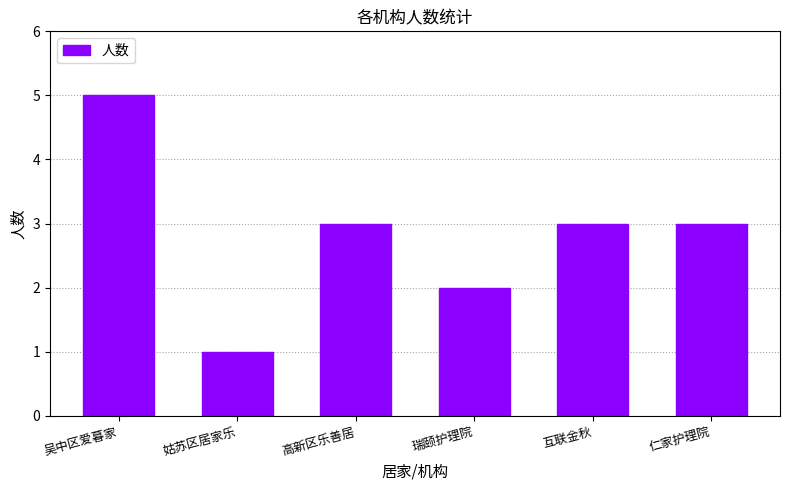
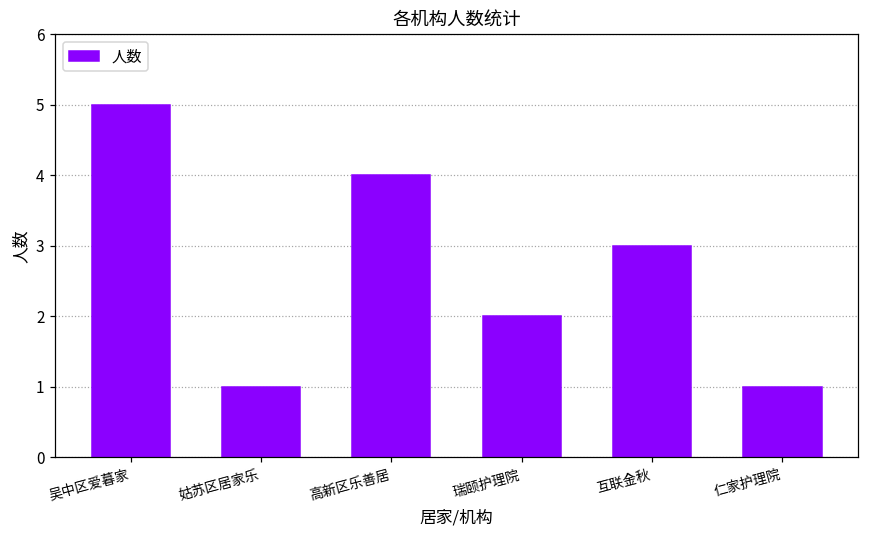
  {
    "吴中区爱暮家": 5,
    "姑苏区居家乐": 1,
-   "高新区乐善居": 3,
+   "高新区乐善居": 4,
    "瑞颐护理院": 2,
    "互联金秋": 3,
-   "仁家护理院": 3
+   "仁家护理院": 1
  }
